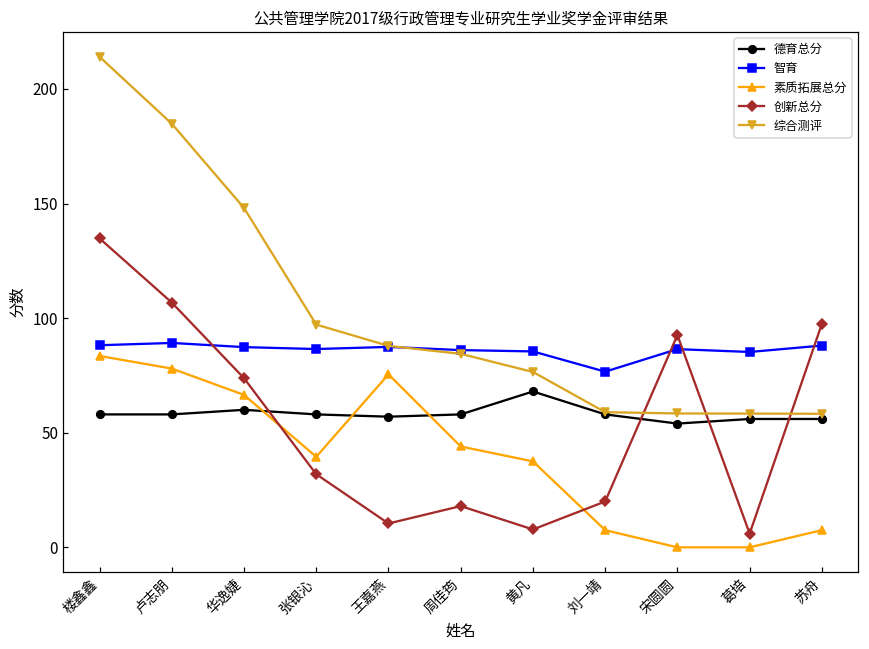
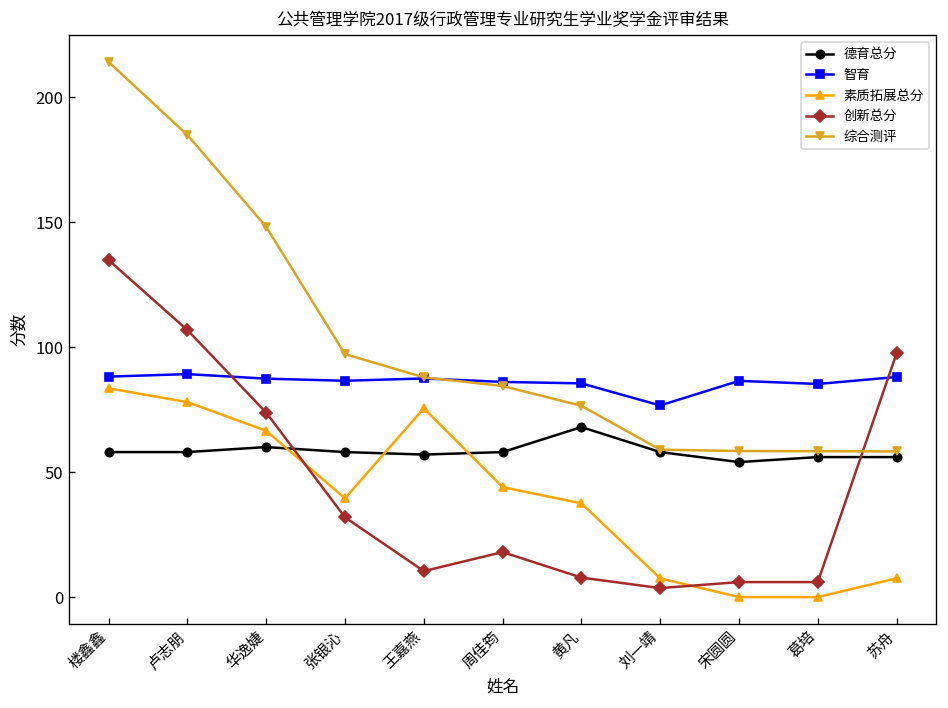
  {
    "德育总分": {
      "楼鑫鑫": 58,
      "卢志朋": 58,
      "华逸婕": 60,
      "张银沁": 58,
      "王嘉燕": 57,
      "周佳筠": 58,
      "黄凡": 68,
      "宋圆圆": 54,
      "葛培": 56,
      "苏舟": 56
    },
    "智育": {
      "楼鑫鑫": 88,
      "卢志朋": 89,
      "华逸婕": 87,
      "张银沁": 87,
      "周佳筠": 86,
      "黄凡": 85,
      "刘一靖": 77,
      "宋圆圆": 86,
      "葛培": 85,
      "苏舟": 88
    },
    "创新总分": {
      "楼鑫鑫": 135,
      "卢志朋": 107,
      "华逸婕": 74,
      "张银沁": 32,
      "王嘉燕": 10,
      "周佳筠": 18,
      "黄凡": 8,
-     "刘一靖": 20,
-     "宋圆圆": 93,
+     "刘一靖": 4,
+     "宋圆圆": 6,
      "葛培": 6,
      "苏舟": 98
    }
  }
